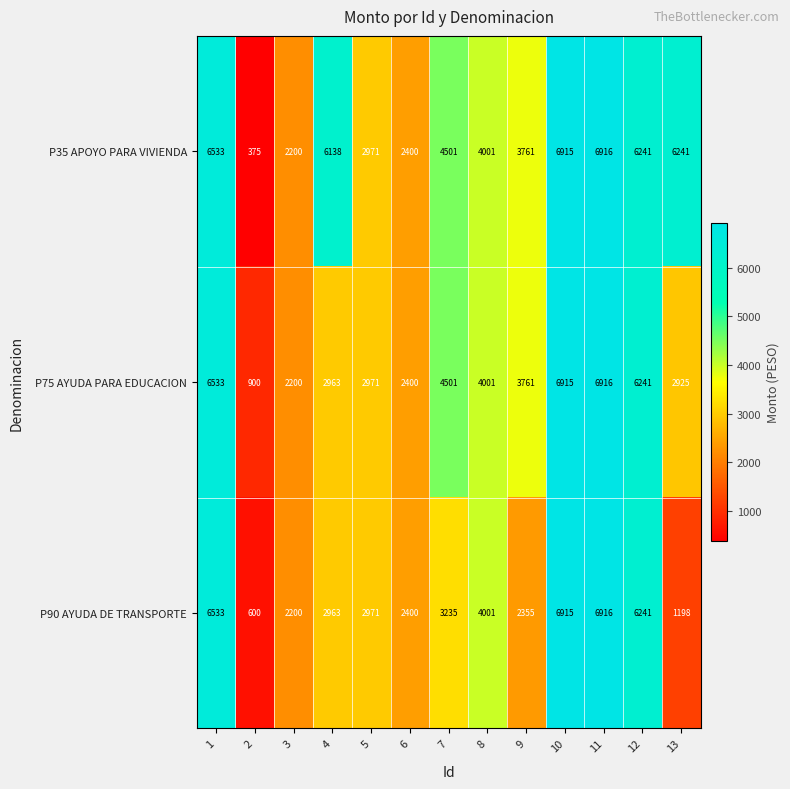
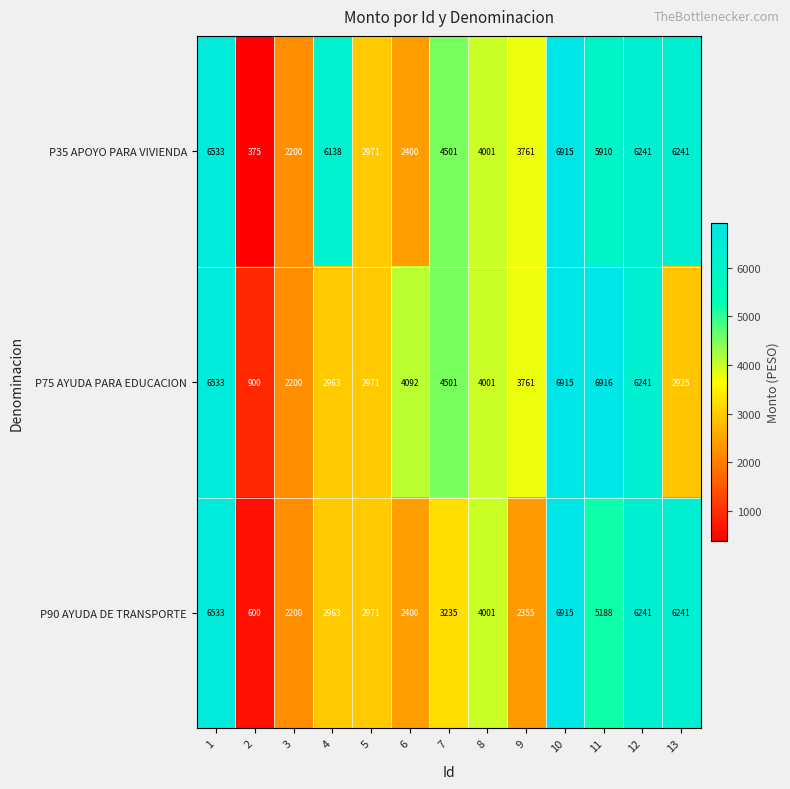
  {
    "P35 APOYO PARA VIVIENDA": {
      "1": 6533,
      "2": 375,
      "3": 2200,
      "4": 6138,
      "5": 2971,
      "6": 2400,
      "7": 4501,
      "8": 4001,
      "9": 3761,
      "10": 6915,
-     "11": 6916,
+     "11": 5910,
      "12": 6241,
      "13": 6241
    },
    "P75 AYUDA PARA EDUCACION": {
      "1": 6533,
      "2": 900,
      "3": 2200,
      "4": 2963,
      "5": 2971,
-     "6": 2400,
+     "6": 4092,
      "7": 4501,
      "8": 4001,
      "9": 3761,
      "10": 6915,
      "11": 6916,
      "12": 6241,
      "13": 2925
    },
    "P90 AYUDA DE TRANSPORTE": {
      "1": 6533,
      "2": 600,
      "3": 2200,
      "4": 2963,
      "5": 2971,
      "6": 2400,
      "7": 3235,
      "8": 4001,
      "9": 2355,
      "10": 6915,
-     "11": 6916,
+     "11": 5188,
      "12": 6241,
-     "13": 1198
+     "13": 6241
    }
  }
